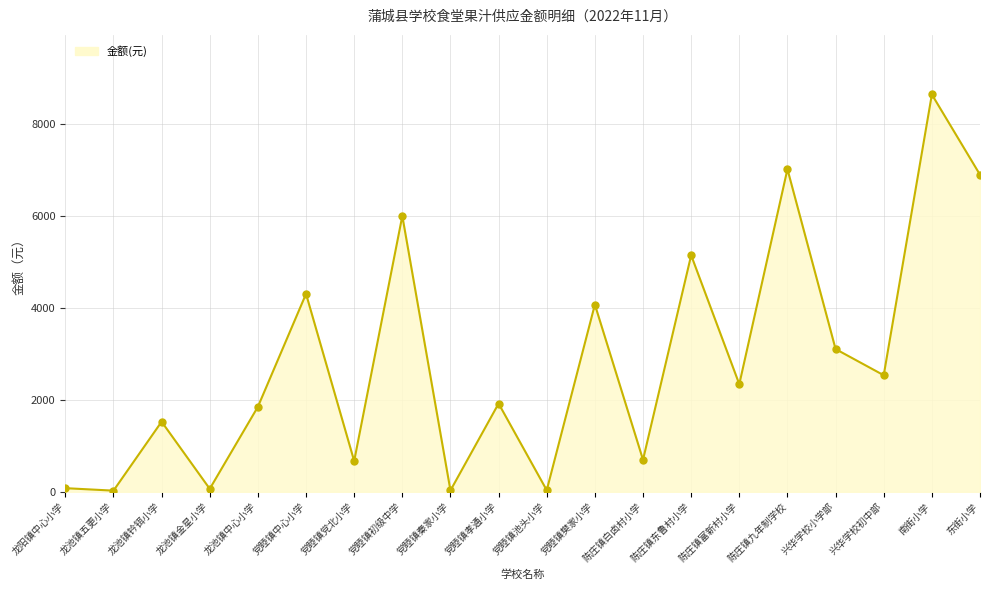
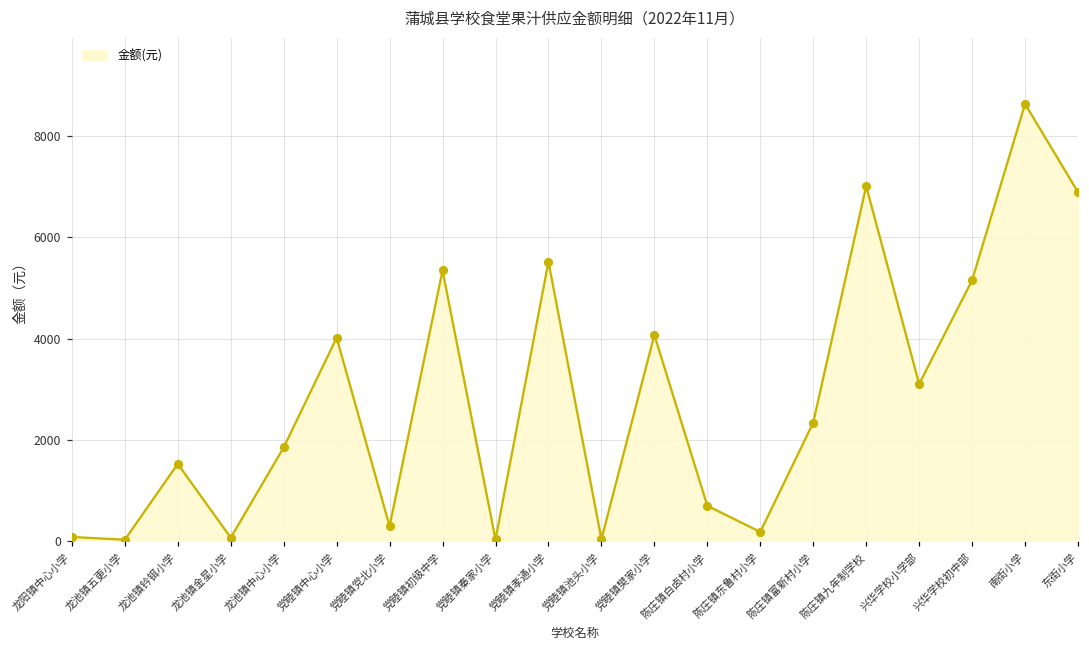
  {
    "龙阳镇中心小学": 100,
    "龙池镇五更小学": 0,
    "龙池镇钤铒小学": 1500,
    "龙池镇金星小学": 100,
    "龙池镇中心小学": 1800,
-   "党睦镇中心小学": 4300,
-   "党睦镇党北小学": 700,
-   "党睦镇初级中学": 6000,
+   "党睦镇中心小学": 4000,
+   "党睦镇党北小学": 300,
+   "党睦镇初级中学": 5300,
    "党睦镇秦家小学": 0,
-   "党睦镇孝通小学": 1900,
+   "党睦镇孝通小学": 5500,
    "党睦镇池头小学": 0,
    "党睦镇樊家小学": 4100,
    "陈庄镇白卤村小学": 700,
-   "陈庄镇东鲁村小学": 5100,
+   "陈庄镇东鲁村小学": 200,
    "陈庄镇富新村小学": 2300,
    "陈庄镇九年制学校": 7000,
    "兴华学校小学部": 3100,
-   "兴华学校初中部": 2500,
+   "兴华学校初中部": 5200,
    "南街小学": 8600,
    "东街小学": 6900
  }
